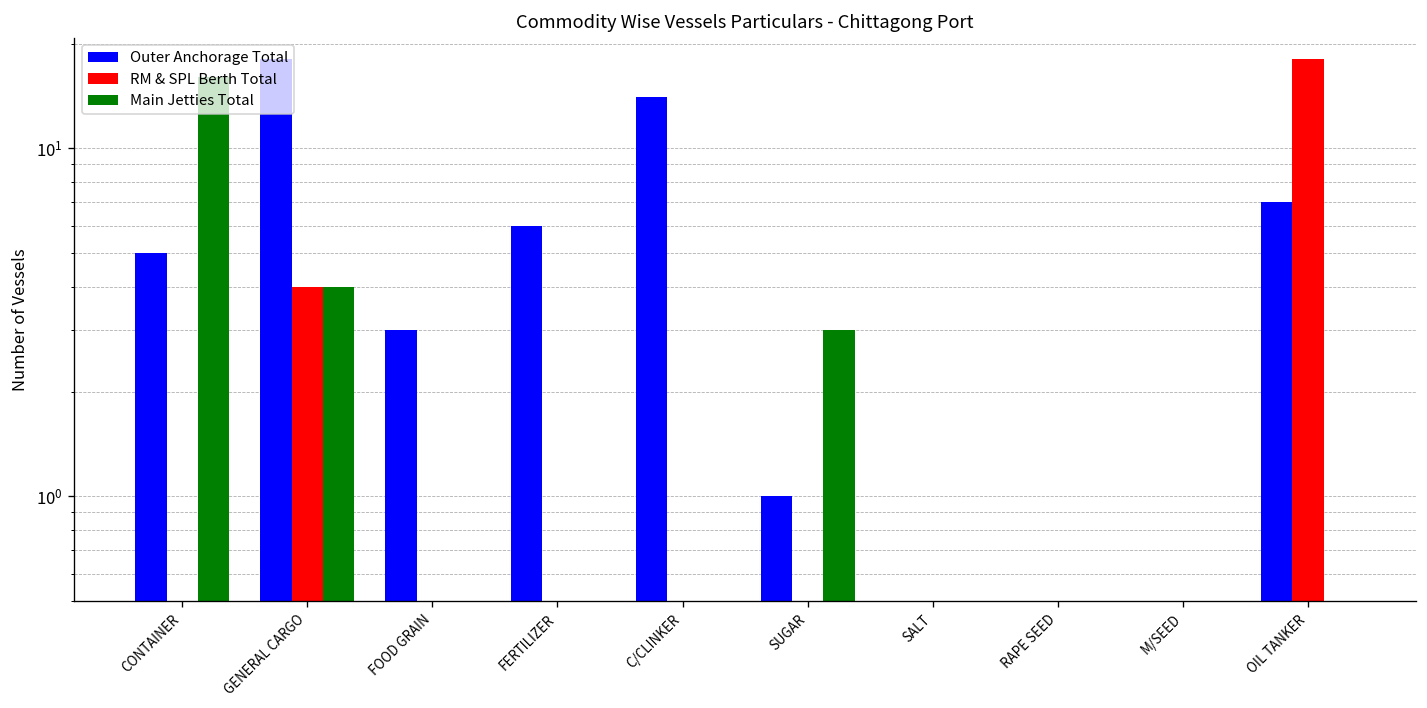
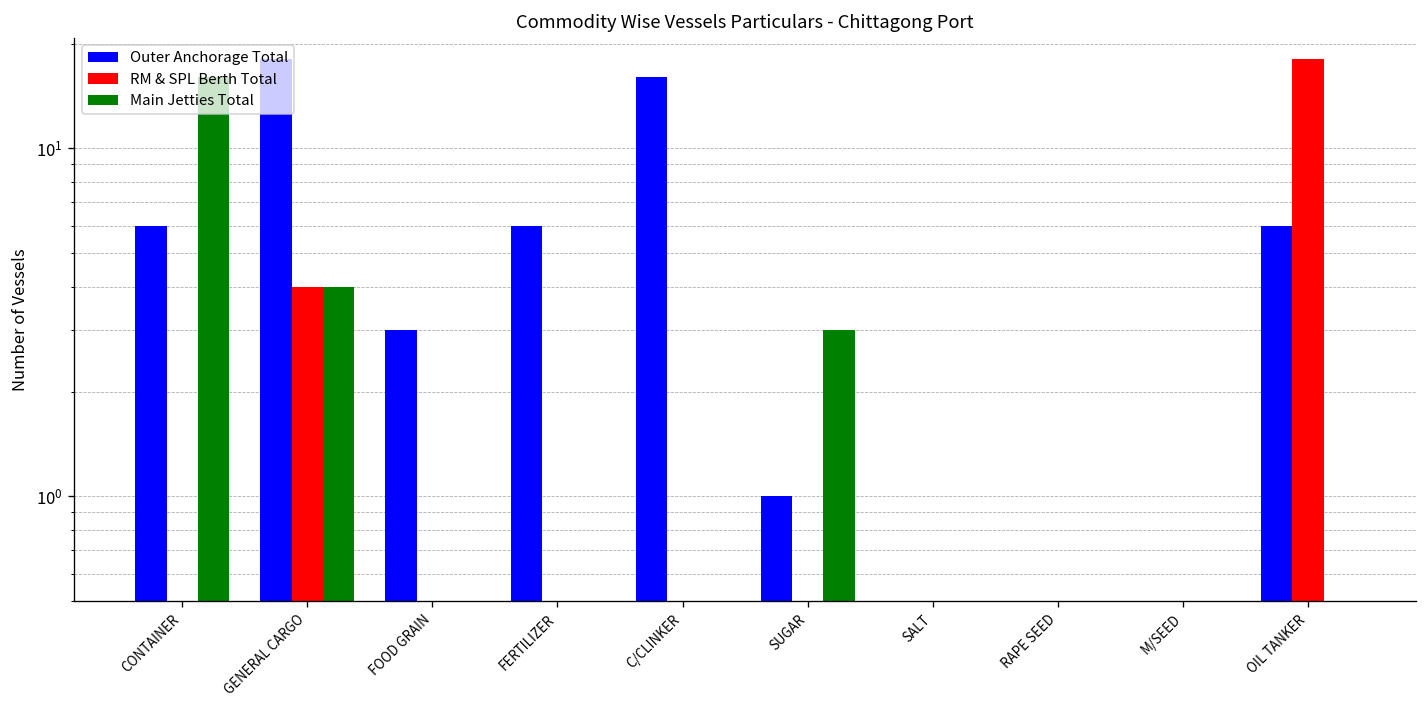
  {
    "Outer Anchorage Total": {
-     "CONTAINER": 5,
+     "CONTAINER": 6,
      "FOOD GRAIN": 3,
      "FERTILIZER": 6,
-     "C/CLINKER": 14,
+     "C/CLINKER": 16,
      "SUGAR": 1,
-     "OIL TANKER": 7
+     "OIL TANKER": 6
    },
    "RM & SPL Berth Total": {
      "GENERAL CARGO": 4,
      "OIL TANKER": 18
    },
    "Main Jetties Total": {
      "GENERAL CARGO": 4,
      "SUGAR": 3
    }
  }
